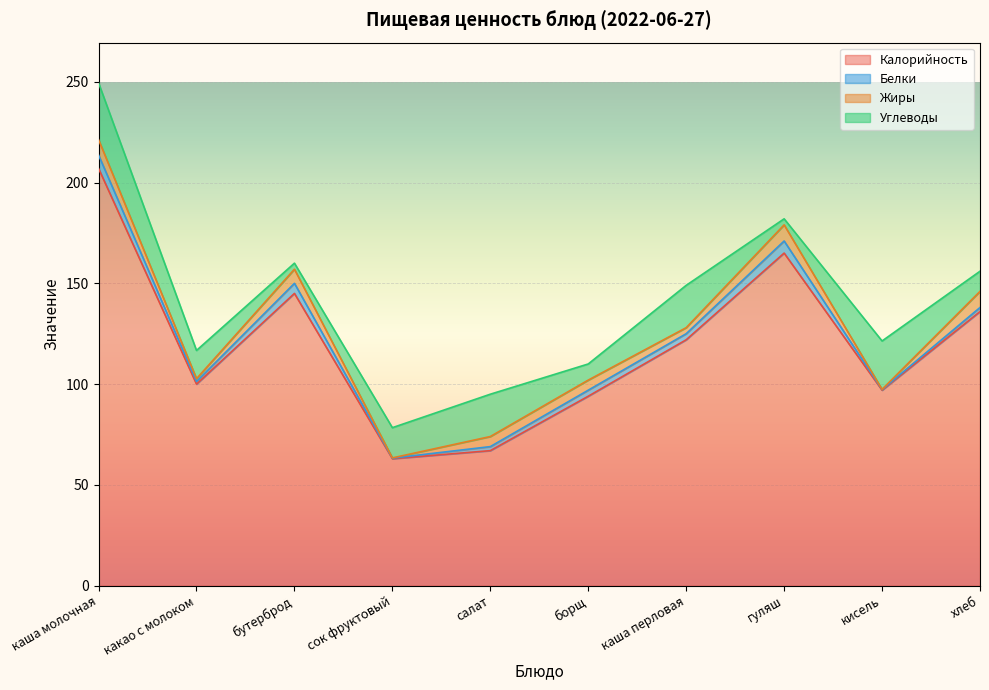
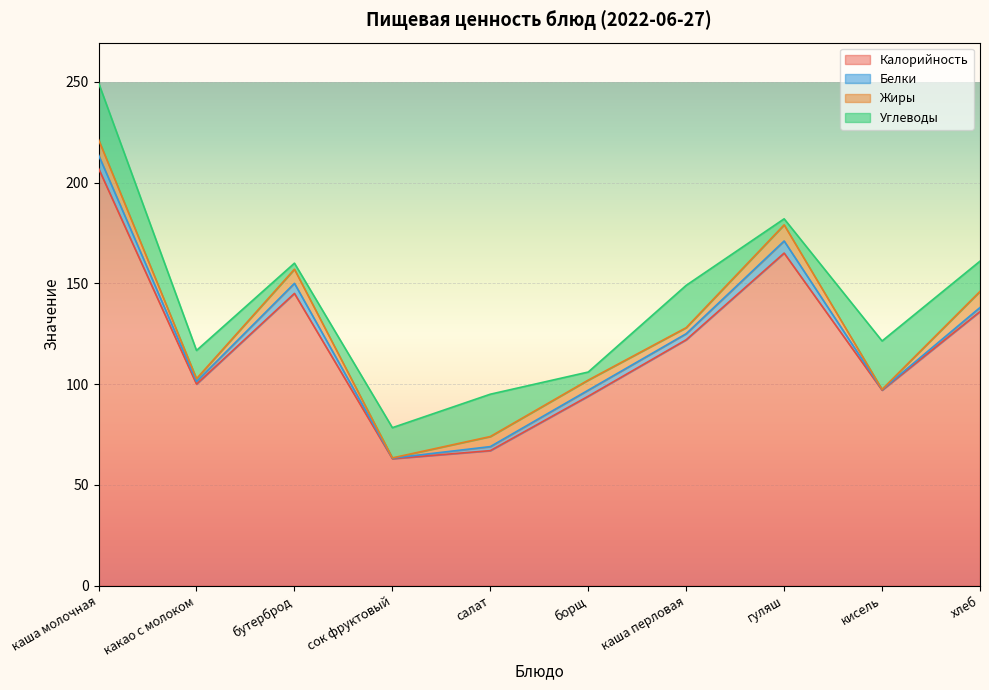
  {
    "Белки": {
      "каша молочная": 7,
      "какао с молоком": 1,
      "бутерброд": 5,
      "салат": 2,
      "борщ": 3,
      "каша перловая": 3,
      "гуляш": 6,
      "хлеб": 2
    },
    "Углеводы": {
      "каша молочная": 28,
      "какао с молоком": 14,
      "бутерброд": 3,
      "сок фруктовый": 15,
      "салат": 21,
-     "борщ": 8,
+     "борщ": 4,
      "каша перловая": 21,
      "гуляш": 3,
      "кисель": 24,
-     "хлеб": 10
+     "хлеб": 15
    }
  }
